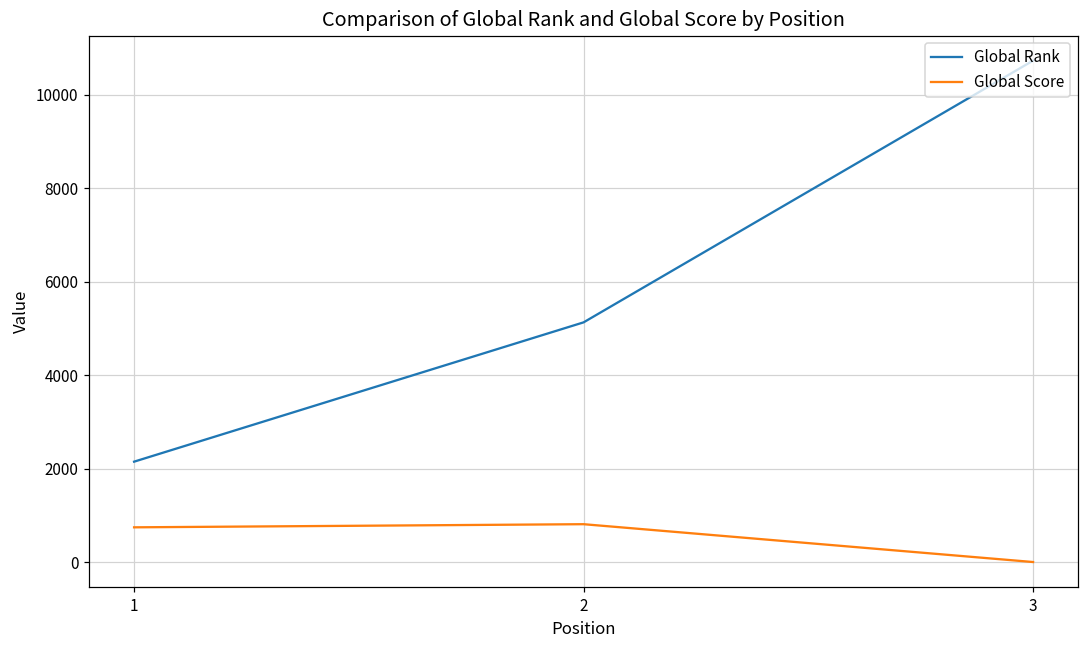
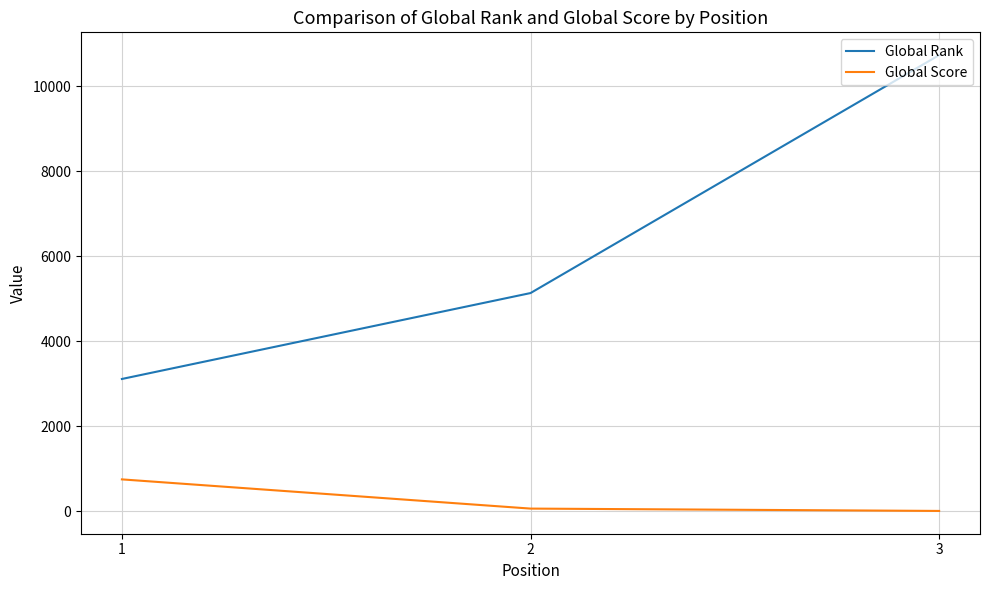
  {
    "Global Rank": {
-     "1": 2200,
+     "1": 3100,
      "2": 5100
    },
    "Global Score": {
      "1": 800,
-     "2": 800,
+     "2": 100,
      "3": 0
    }
  }
